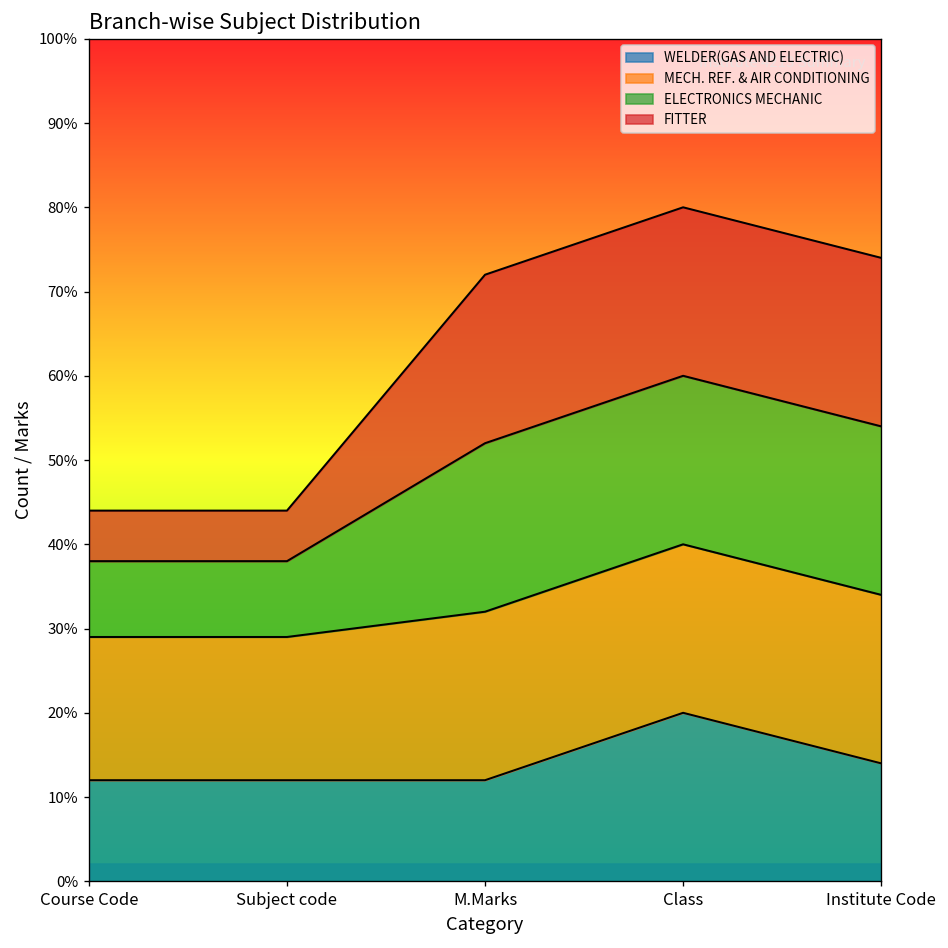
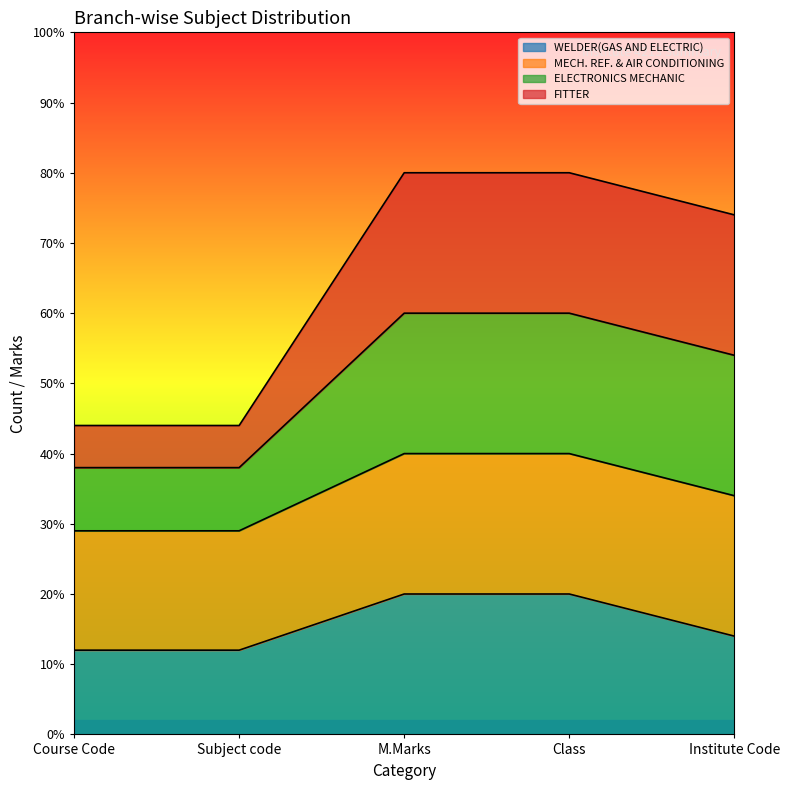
  {
    "WELDER(GAS AND ELECTRIC)": {
      "Course Code": "12%",
      "Subject code": "12%",
-     "M.Marks": "12%",
+     "M.Marks": "20%",
      "Class": "20%",
      "Institute Code": "14%"
    },
    "MECH. REF. & AIR CONDITIONING": {
      "Course Code": "17%",
      "Subject code": "17%",
      "M.Marks": "20%",
      "Class": "20%",
      "Institute Code": "20%"
    },
    "ELECTRONICS MECHANIC": {
      "Course Code": "9%",
      "Subject code": "9%",
      "M.Marks": "20%",
      "Class": "20%",
      "Institute Code": "20%"
    },
    "FITTER": {
      "Course Code": "6%",
      "Subject code": "6%",
      "M.Marks": "20%",
      "Class": "20%",
      "Institute Code": "20%"
    }
  }
